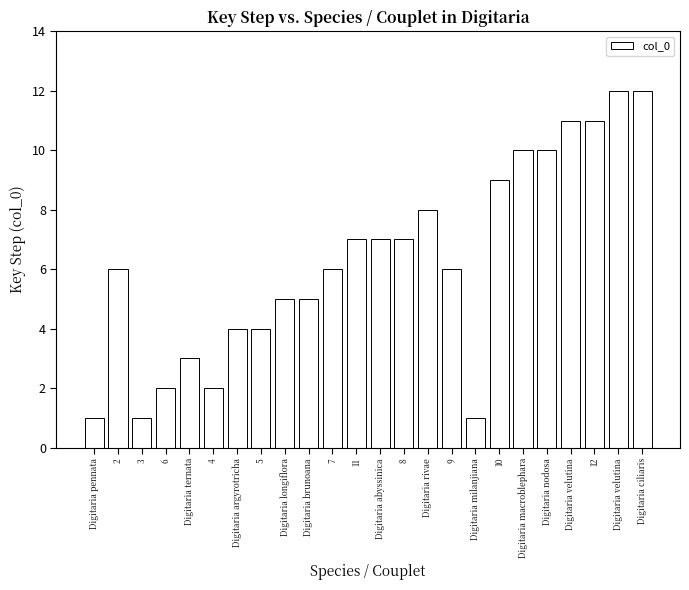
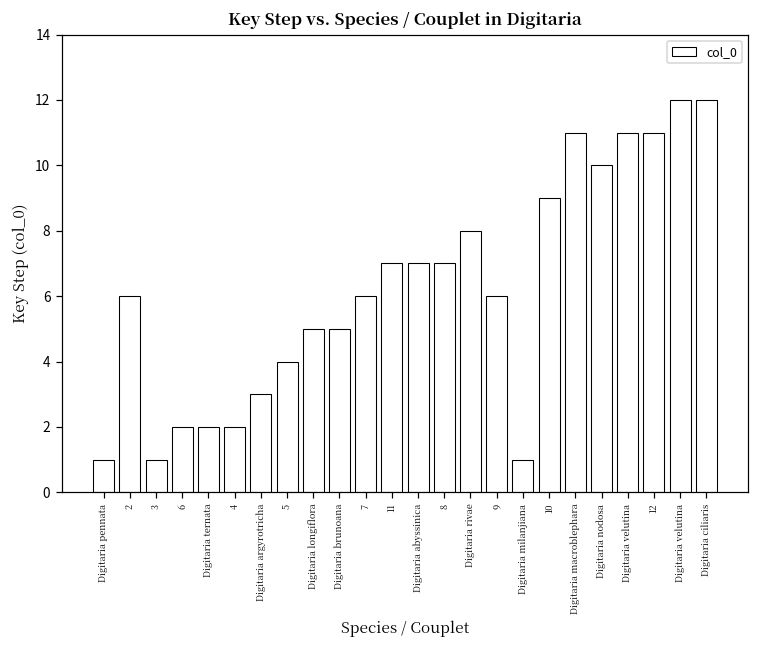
  {
    "Digitaria pennata": 1,
    "2": 6,
    "3": 1,
    "6": 2,
-   "Digitaria ternata": 3,
+   "Digitaria ternata": 2,
    "4": 2,
-   "Digitaria argyrotricha": 4,
+   "Digitaria argyrotricha": 3,
    "5": 4,
    "Digitaria longiflora": 5,
    "Digitaria brunoana": 5,
    "7": 6,
    "11": 7,
    "Digitaria abyssinica": 7,
    "8": 7,
    "Digitaria rivae": 8,
    "9": 6,
    "Digitaria milanjiana": 1,
    "10": 9,
-   "Digitaria macroblephara": 10,
+   "Digitaria macroblephara": 11,
    "Digitaria nodosa": 10,
    "12": 11,
    "Digitaria ciliaris": 12
  }
